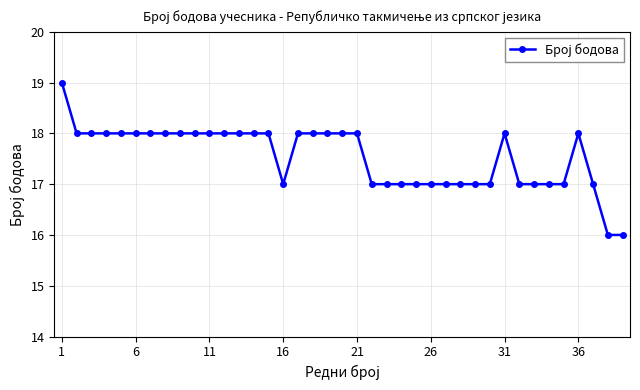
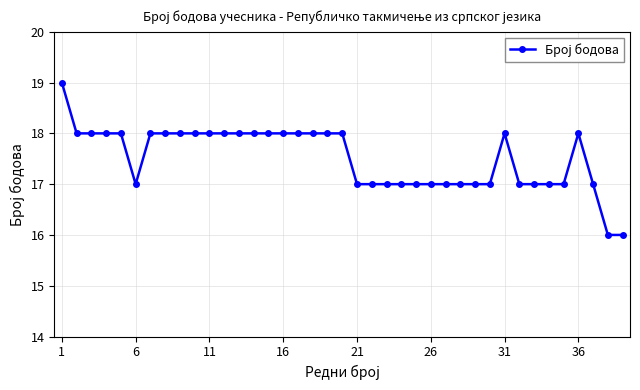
  {
    "1": 19,
-   "6": 18,
+   "6": 17,
    "11": 18,
-   "16": 17,
-   "21": 18,
+   "16": 18,
+   "21": 17,
    "26": 17,
    "31": 18,
    "36": 18
  }
